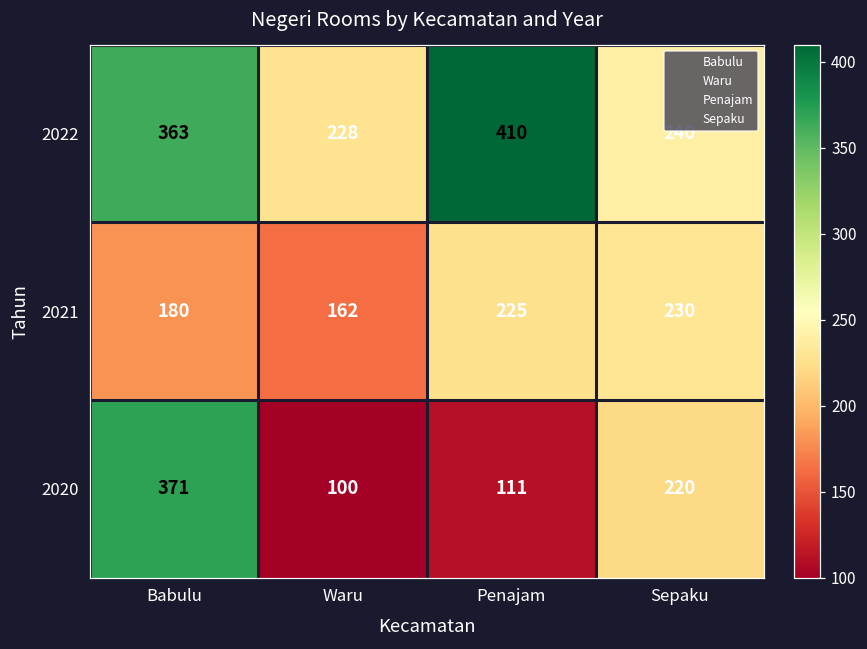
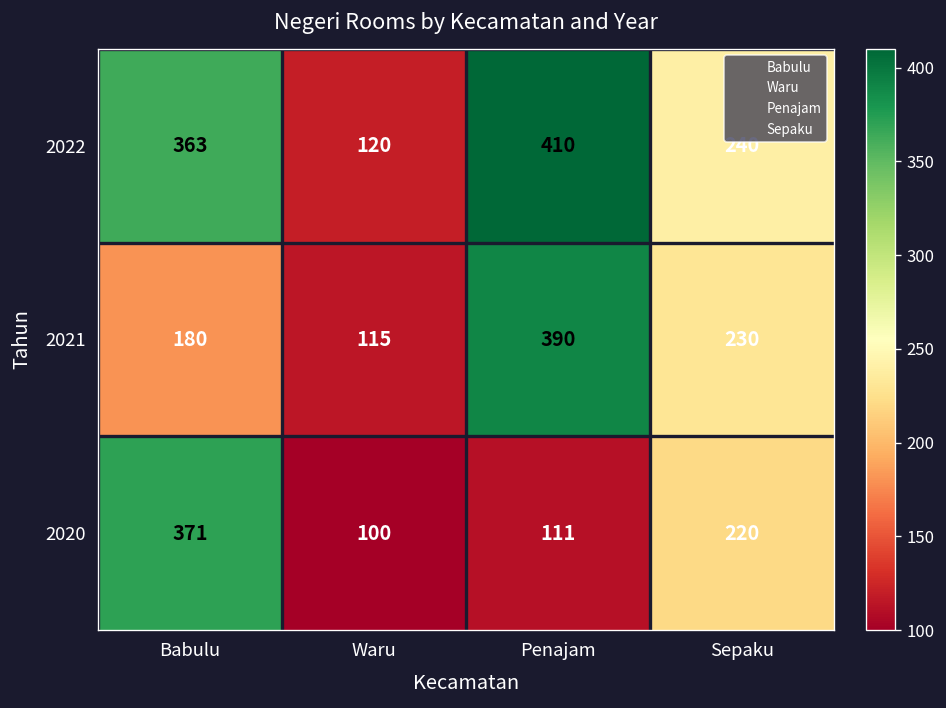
  {
    "2022": {
      "Babulu": 363,
-     "Waru": 228,
+     "Waru": 120,
      "Penajam": 410,
      "Sepaku": 240
    },
    "2021": {
      "Babulu": 180,
-     "Waru": 162,
-     "Penajam": 225,
+     "Waru": 115,
+     "Penajam": 390,
      "Sepaku": 230
    },
    "2020": {
      "Babulu": 371,
      "Waru": 100,
      "Penajam": 111,
      "Sepaku": 220
    }
  }
